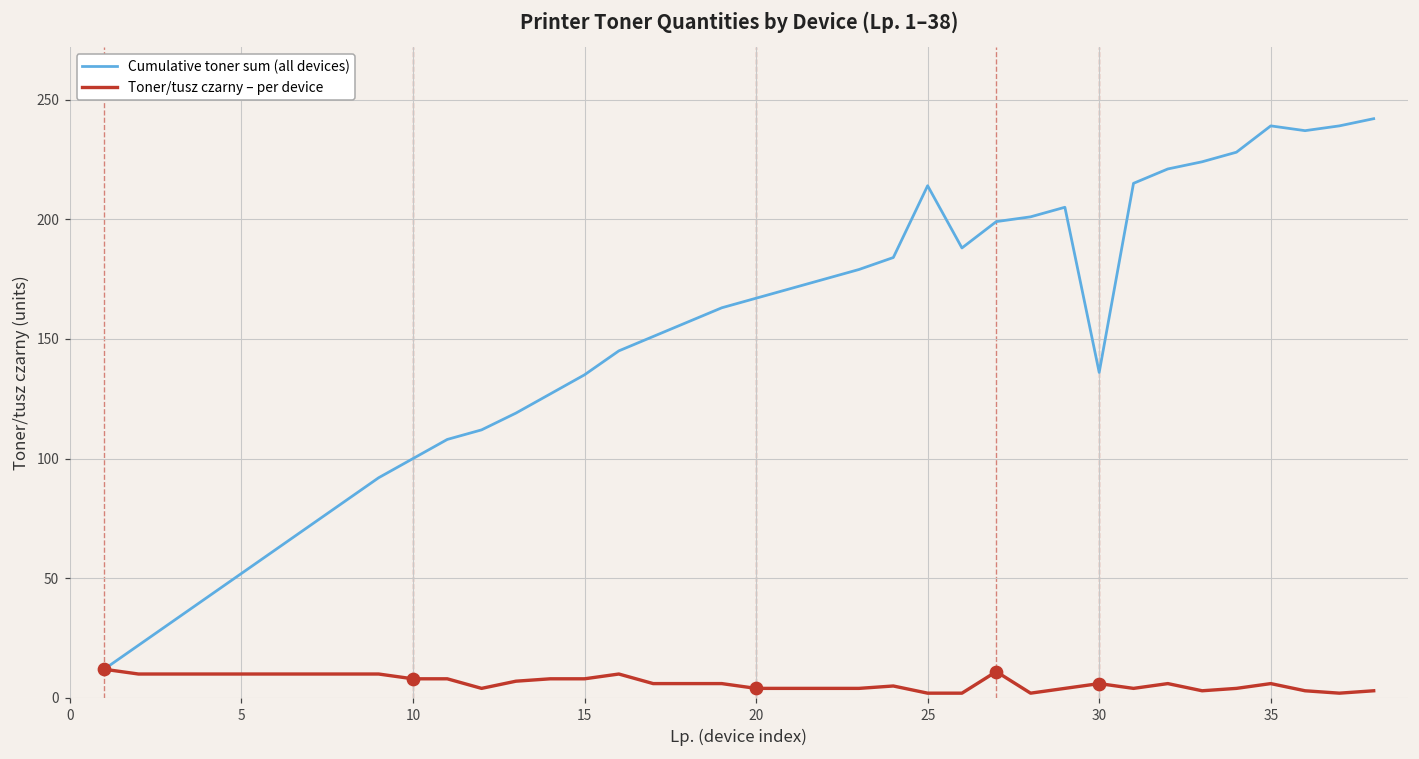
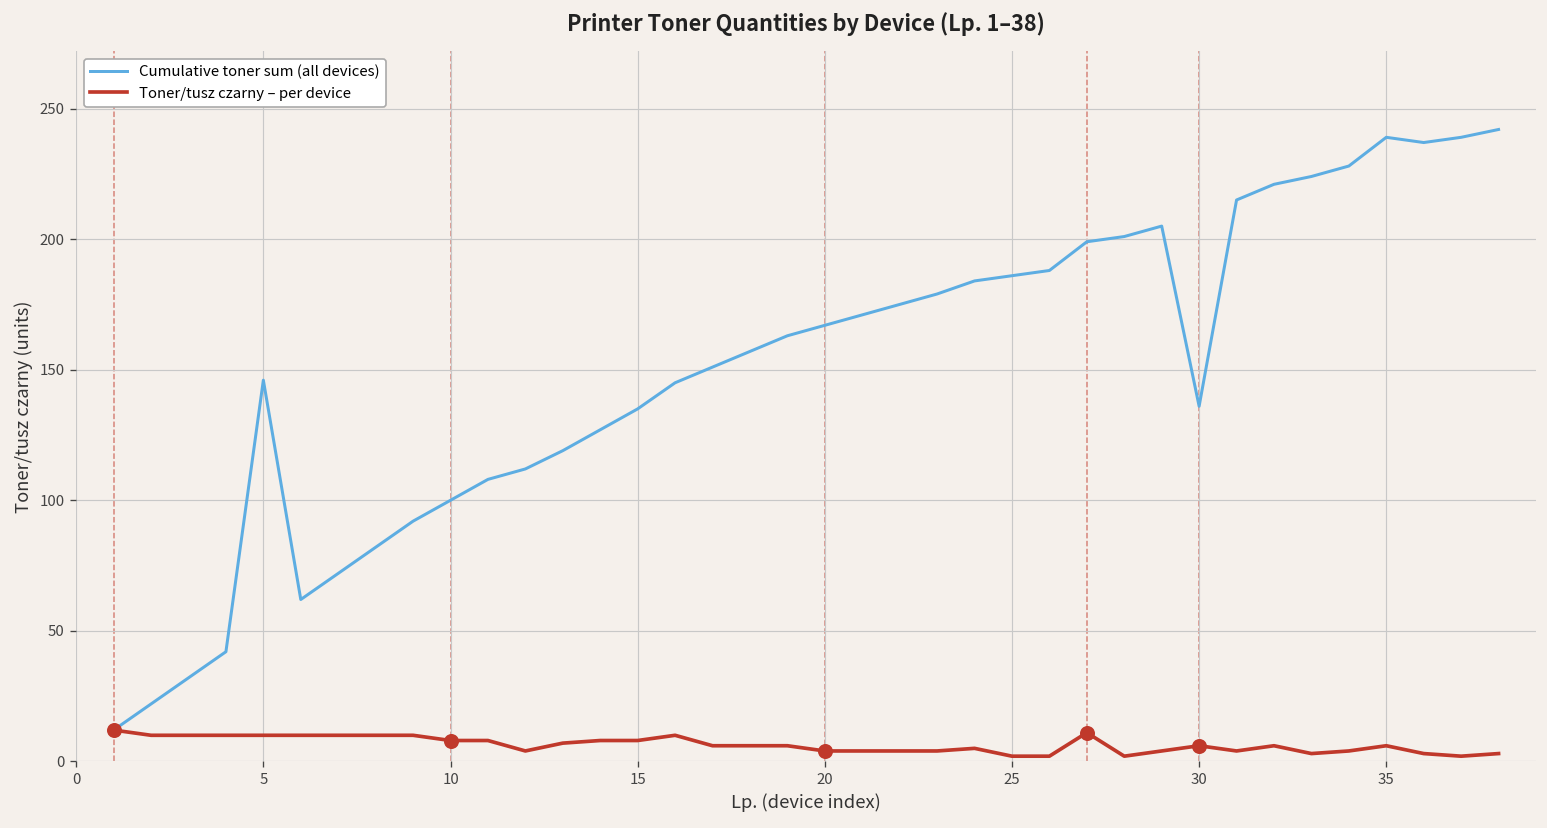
  {
    "Cumulative toner sum (all devices)": {
-     "5": 52,
+     "5": 146,
      "10": 100,
      "15": 135,
      "20": 167,
-     "25": 214,
+     "25": 186,
      "30": 136,
      "35": 239
    }
  }
